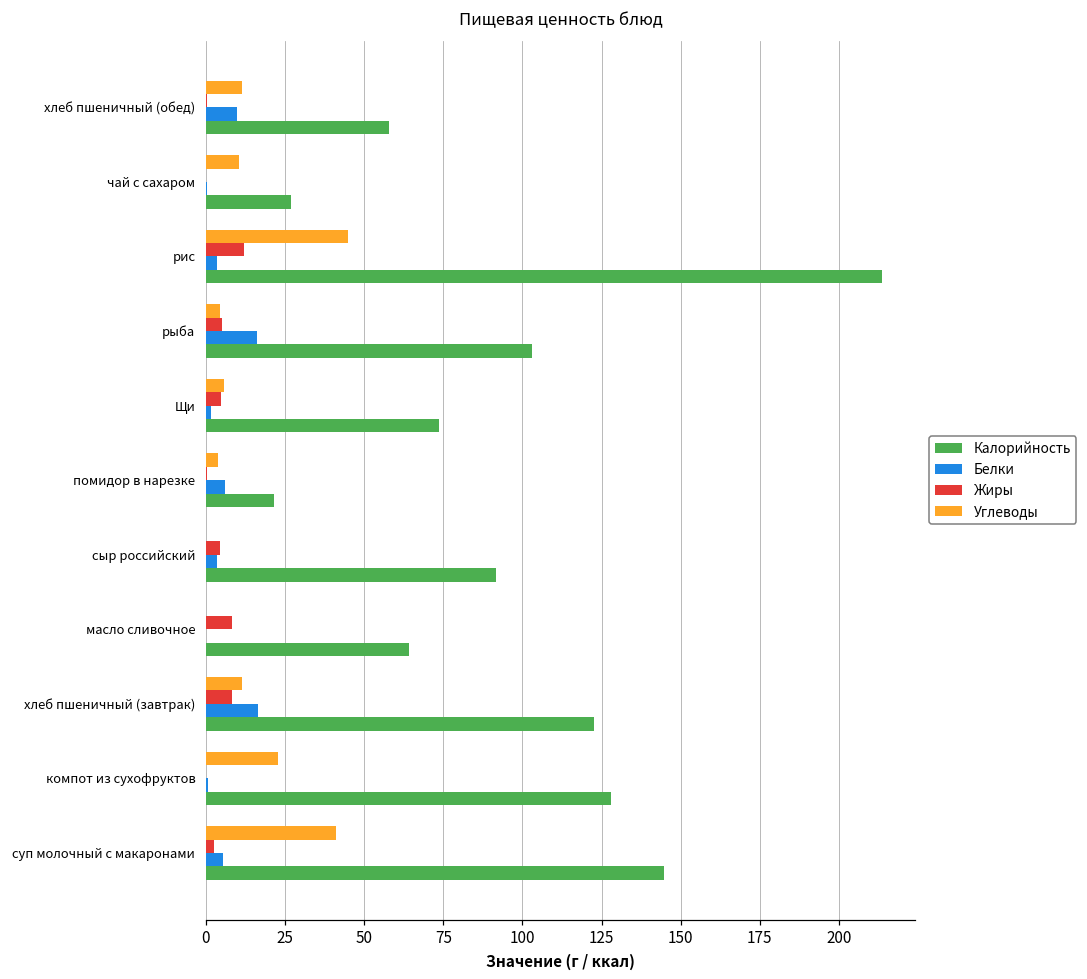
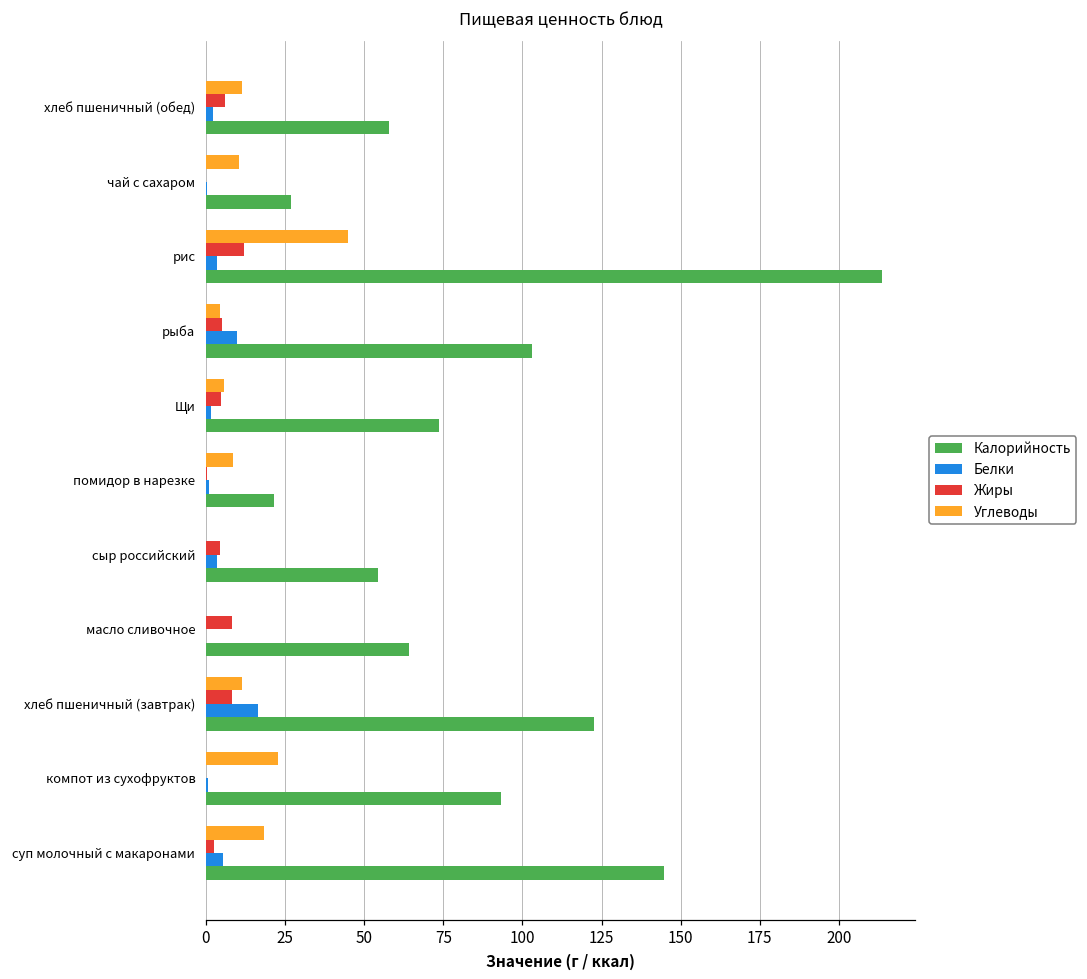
  {
    "Калорийность": {
      "хлеб пшеничный (обед)": 58,
      "чай с сахаром": 27,
      "рис": 214,
      "рыба": 103,
      "Щи": 74,
      "помидор в нарезке": 21,
-     "сыр российский": 92,
+     "сыр российский": 55,
      "масло сливочное": 64,
      "хлеб пшеничный (завтрак)": 123,
-     "компот из сухофруктов": 128,
+     "компот из сухофруктов": 93,
      "суп молочный с макаронами": 145
    },
    "Белки": {
-     "хлеб пшеничный (обед)": 10,
+     "хлеб пшеничный (обед)": 2,
      "рис": 4,
-     "рыба": 16,
+     "рыба": 10,
      "Щи": 2,
-     "помидор в нарезке": 6,
+     "помидор в нарезке": 1,
      "сыр российский": 4,
      "хлеб пшеничный (завтрак)": 17,
      "суп молочный с макаронами": 5
    },
    "Жиры": {
-     "хлеб пшеничный (обед)": 0,
+     "хлеб пшеничный (обед)": 6,
      "чай с сахаром": 0,
      "рис": 12,
      "рыба": 5,
      "Щи": 5,
      "сыр российский": 5,
      "масло сливочное": 8,
      "хлеб пшеничный (завтрак)": 8,
      "компот из сухофруктов": 0,
      "суп молочный с макаронами": 3
    },
    "Углеводы": {
      "хлеб пшеничный (обед)": 12,
      "чай с сахаром": 10,
      "рис": 45,
      "рыба": 4,
      "Щи": 6,
-     "помидор в нарезке": 4,
+     "помидор в нарезке": 8,
      "сыр российский": 0,
      "хлеб пшеничный (завтрак)": 12,
      "компот из сухофруктов": 23,
-     "суп молочный с макаронами": 41
+     "суп молочный с макаронами": 18
    }
  }
